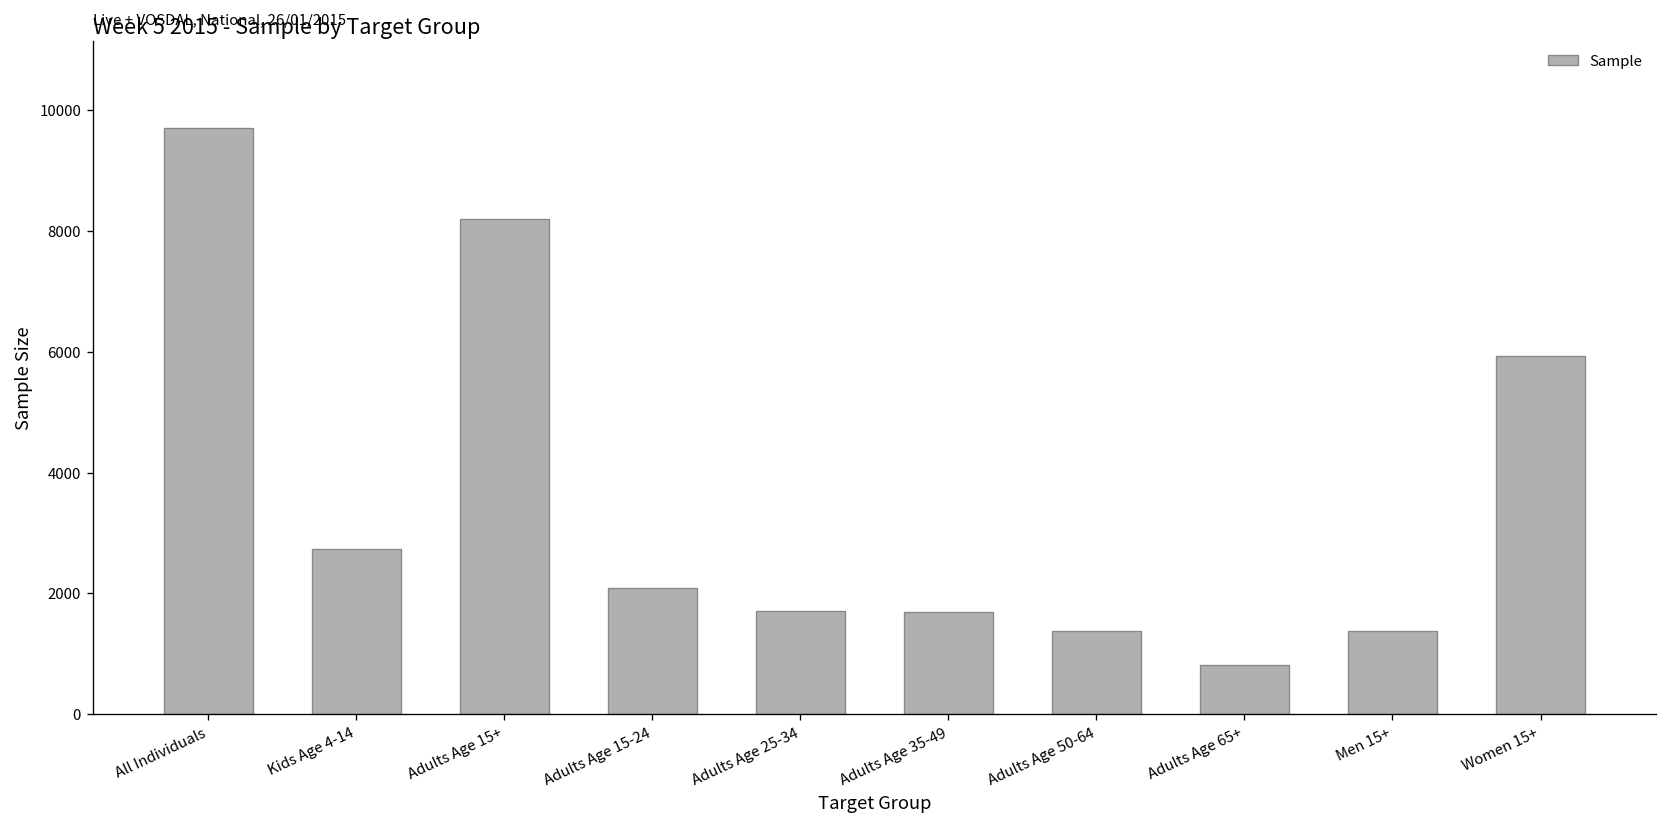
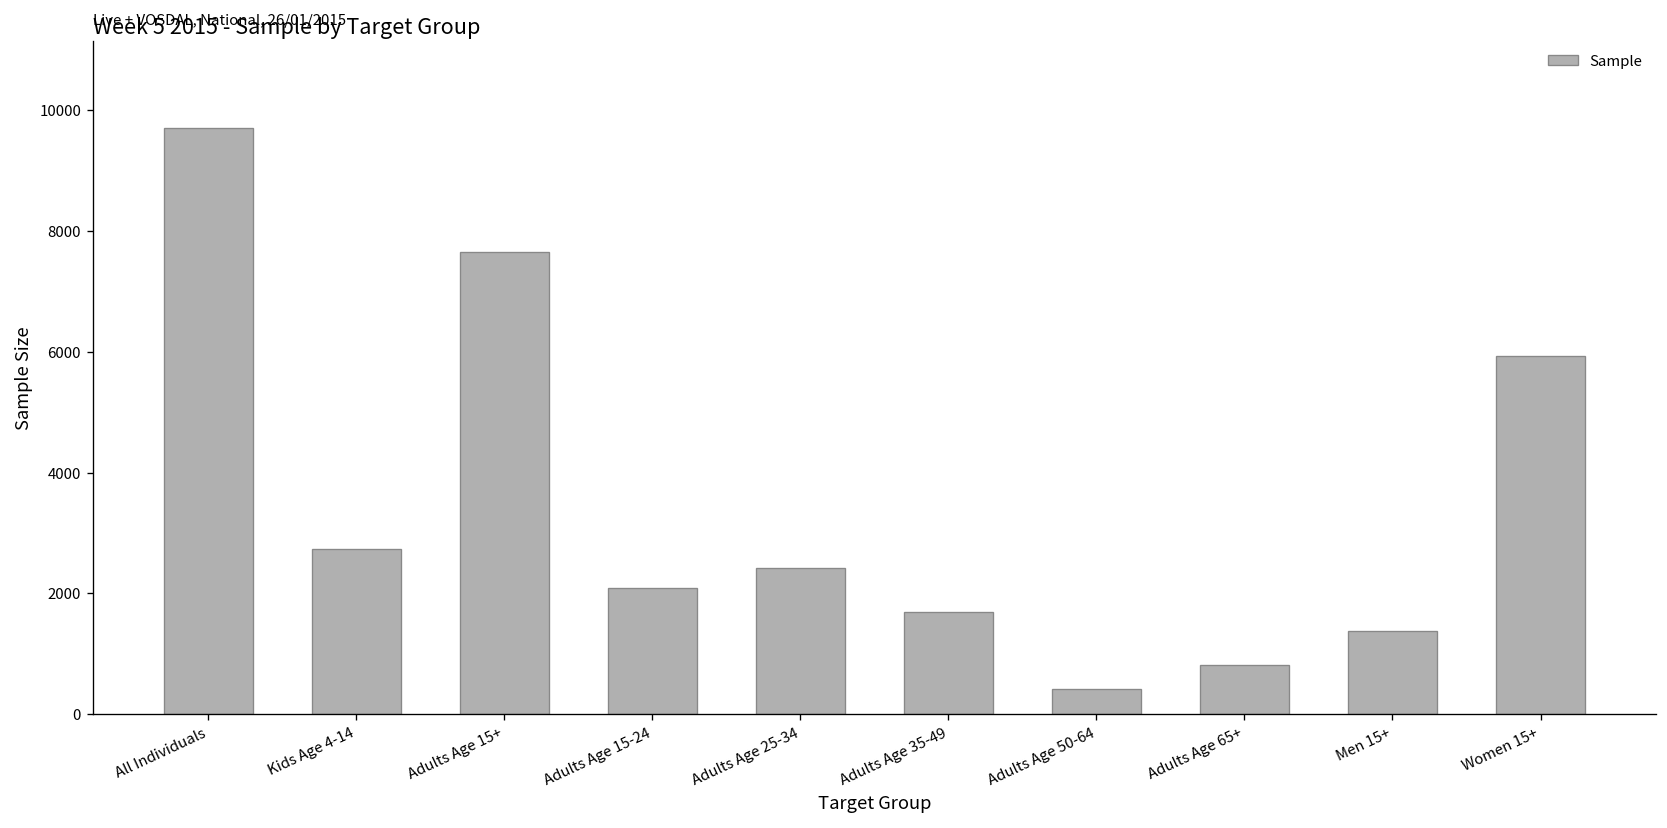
  {
    "All Individuals": 9700,
    "Kids Age 4-14": 2700,
-   "Adults Age 15+": 8200,
+   "Adults Age 15+": 7700,
    "Adults Age 15-24": 2100,
-   "Adults Age 25-34": 1700,
+   "Adults Age 25-34": 2400,
    "Adults Age 35-49": 1700,
-   "Adults Age 50-64": 1400,
+   "Adults Age 50-64": 400,
    "Adults Age 65+": 800,
    "Men 15+": 1400,
    "Women 15+": 5900
  }
